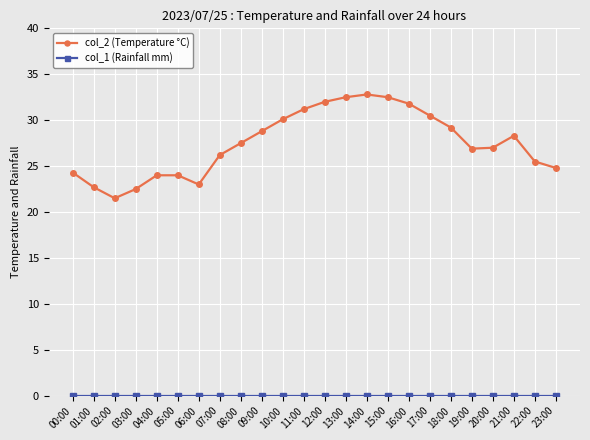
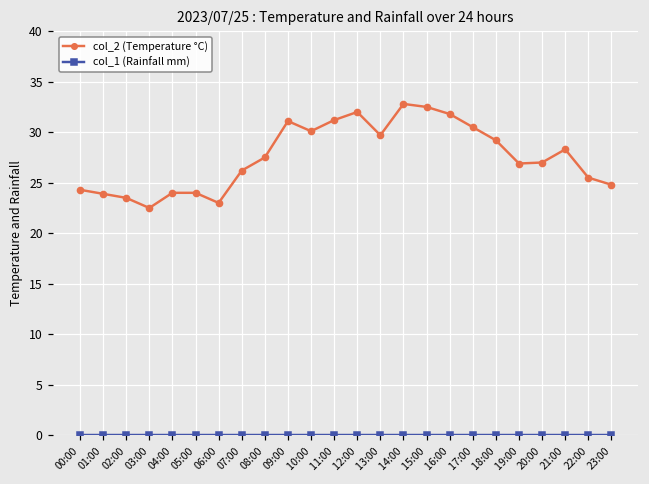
  {
    "col_2 (Temperature °C)": {
      "00:00": 24,
-     "01:00": 23,
-     "02:00": 22,
+     "01:00": 24,
+     "02:00": 24,
      "03:00": 23,
      "04:00": 24,
      "05:00": 24,
      "06:00": 23,
      "07:00": 26,
      "08:00": 28,
-     "09:00": 29,
+     "09:00": 31,
      "10:00": 30,
      "11:00": 31,
      "12:00": 32,
-     "13:00": 33,
+     "13:00": 30,
      "14:00": 33,
      "15:00": 33,
      "16:00": 32,
      "17:00": 31,
      "18:00": 29,
      "19:00": 27,
      "20:00": 27,
      "21:00": 28,
      "22:00": 26,
      "23:00": 25
    },
    "col_1 (Rainfall mm)": {
      "00:00": 0,
      "01:00": 0,
      "02:00": 0,
      "03:00": 0,
      "04:00": 0,
      "05:00": 0,
      "06:00": 0,
      "07:00": 0,
      "08:00": 0,
      "09:00": 0,
      "10:00": 0,
      "11:00": 0,
      "12:00": 0,
      "13:00": 0,
      "14:00": 0,
      "15:00": 0,
      "16:00": 0,
      "17:00": 0,
      "18:00": 0,
      "19:00": 0,
      "20:00": 0,
      "21:00": 0,
      "22:00": 0,
      "23:00": 0
    }
  }
